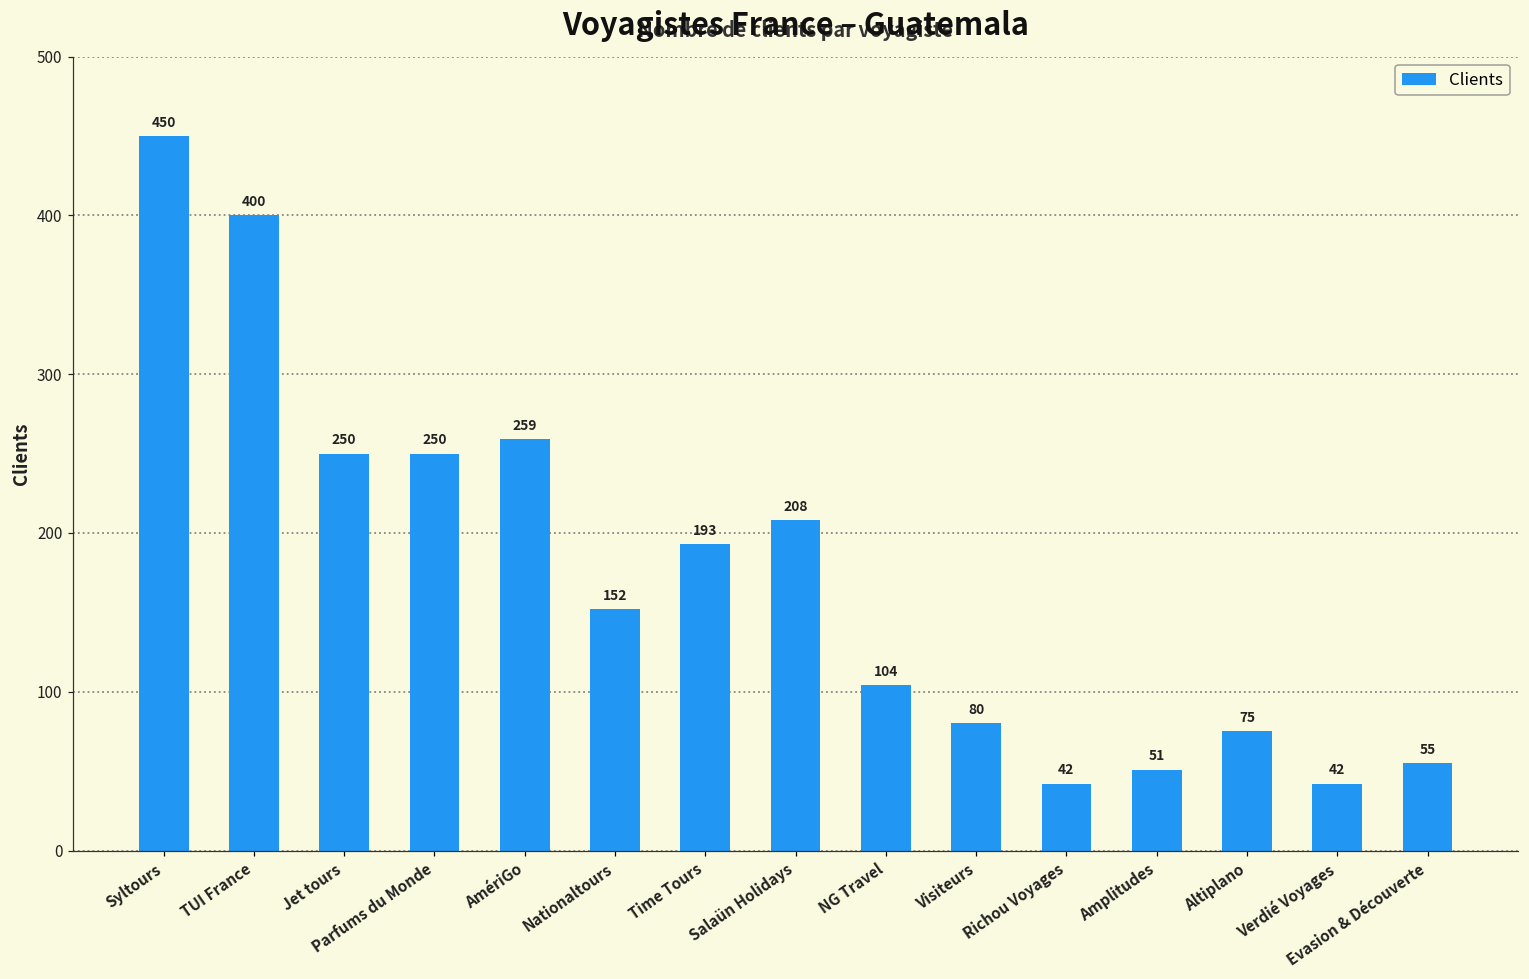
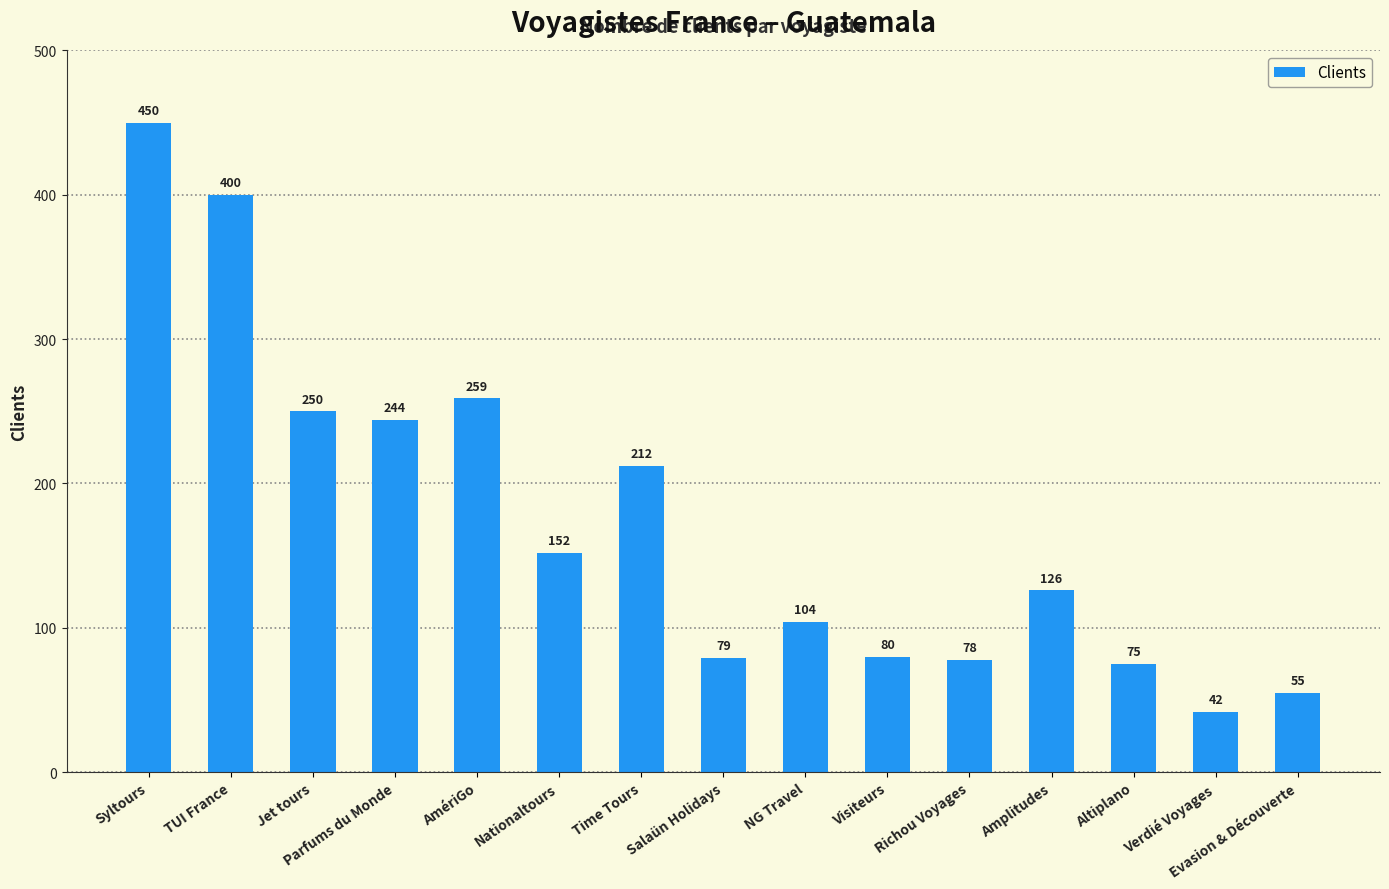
  {
    "Syltours": 450,
    "TUI France": 400,
    "Jet tours": 250,
-   "Parfums du Monde": 250,
+   "Parfums du Monde": 244,
    "AmériGo": 259,
    "Nationaltours": 152,
-   "Time Tours": 193,
-   "Salaün Holidays": 208,
+   "Time Tours": 212,
+   "Salaün Holidays": 79,
    "NG Travel": 104,
    "Visiteurs": 80,
-   "Richou Voyages": 42,
-   "Amplitudes": 51,
+   "Richou Voyages": 78,
+   "Amplitudes": 126,
    "Altiplano": 75,
    "Verdié Voyages": 42,
    "Evasion & Découverte": 55
  }
